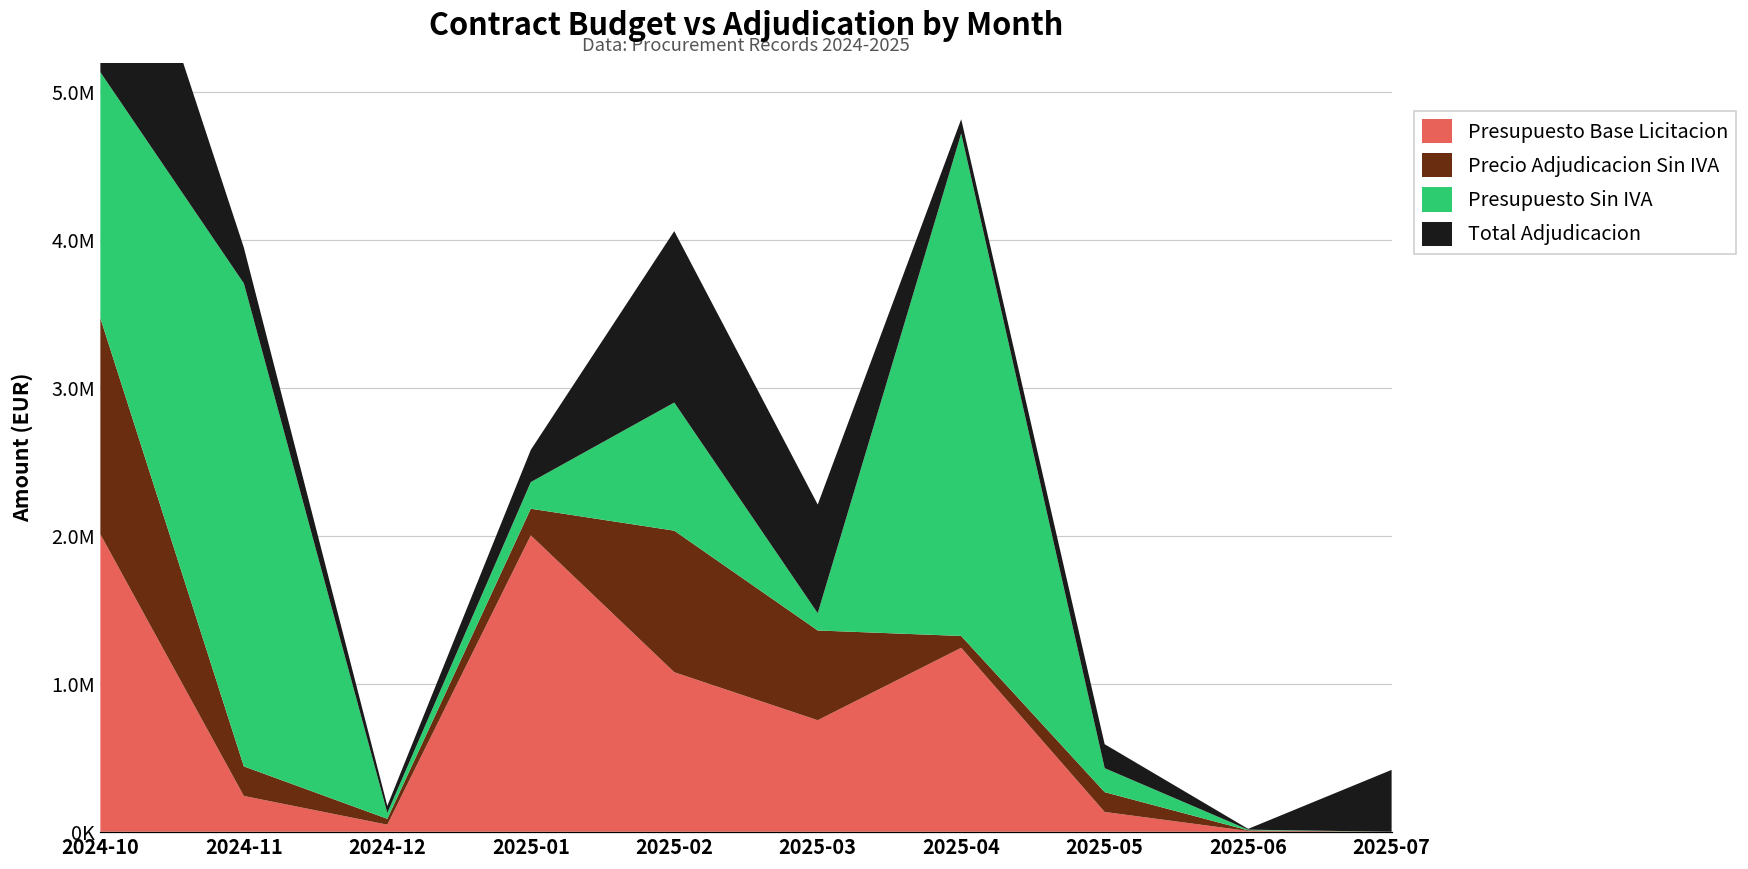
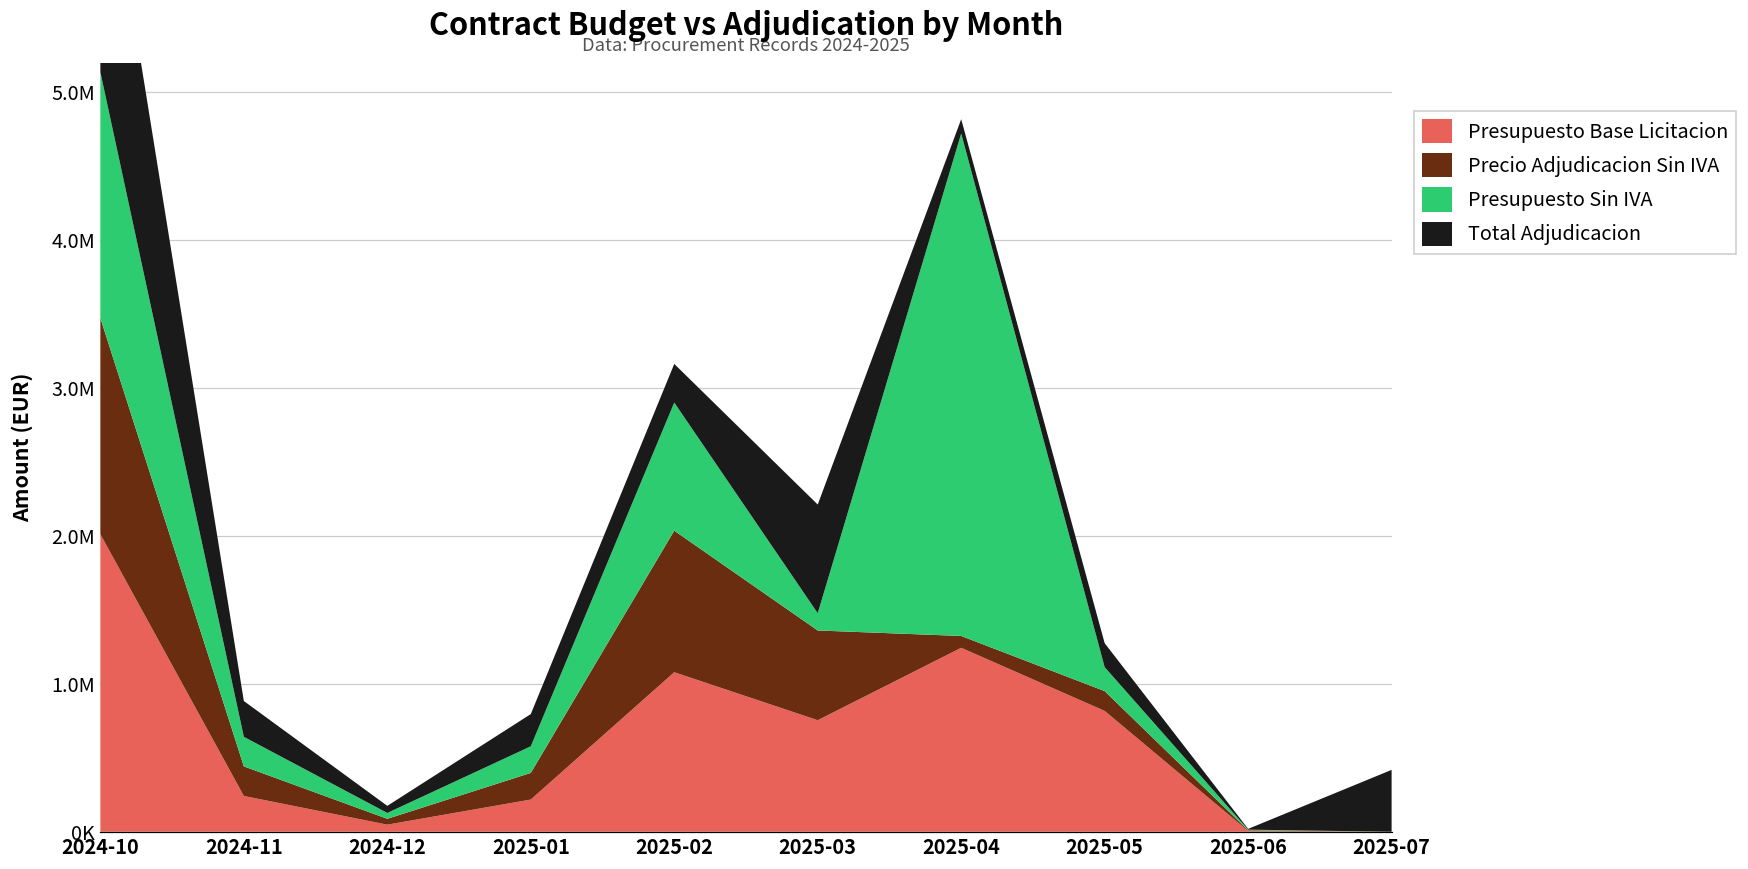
  {
    "Presupuesto Base Licitacion": {
-     "2025-01": 2000000,
-     "2025-05": 130000
+     "2025-01": 220000,
+     "2025-05": 820000
    },
    "Presupuesto Sin IVA": {
-     "2024-11": 3270000
+     "2024-11": 200000
    },
    "Total Adjudicacion": {
      "2024-11": 240000,
      "2024-12": 50000,
      "2025-01": 220000,
-     "2025-02": 1160000,
+     "2025-02": 260000,
      "2025-03": 730000,
      "2025-04": 100000,
      "2025-05": 160000,
      "2025-07": 420000
    }
  }
